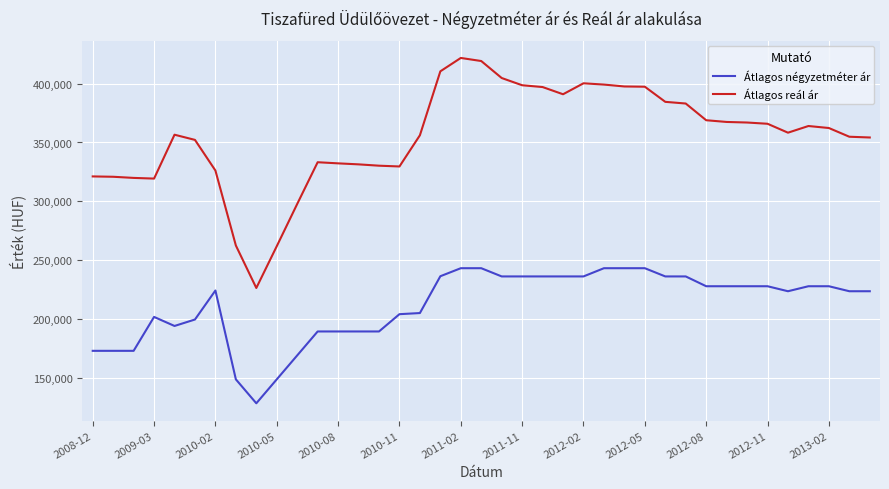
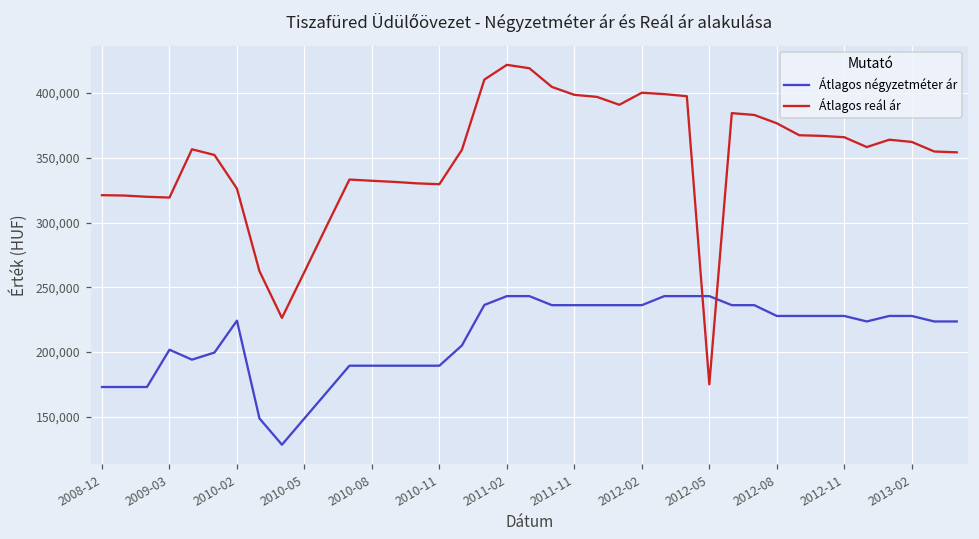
  {
    "Átlagos négyzetméter ár": {
      "2008-12": "173,000",
      "2009-03": "202,000",
      "2010-02": "224,000",
      "2010-05": "149,000",
      "2010-08": "189,000",
-     "2010-11": "204,000",
+     "2010-11": "189,000",
      "2011-02": "243,000",
      "2011-11": "236,000",
      "2012-02": "236,000",
      "2012-05": "243,000",
      "2012-08": "228,000",
      "2012-11": "228,000",
      "2013-02": "228,000"
    },
    "Átlagos reál ár": {
      "2008-12": "321,000",
      "2009-03": "319,000",
      "2010-02": "326,000",
      "2010-05": "262,000",
      "2010-08": "332,000",
      "2010-11": "330,000",
      "2011-02": "422,000",
      "2011-11": "399,000",
      "2012-02": "400,000",
-     "2012-05": "397,000",
-     "2012-08": "369,000",
+     "2012-05": "175,000",
+     "2012-08": "377,000",
      "2012-11": "366,000",
      "2013-02": "362,000"
    }
  }
